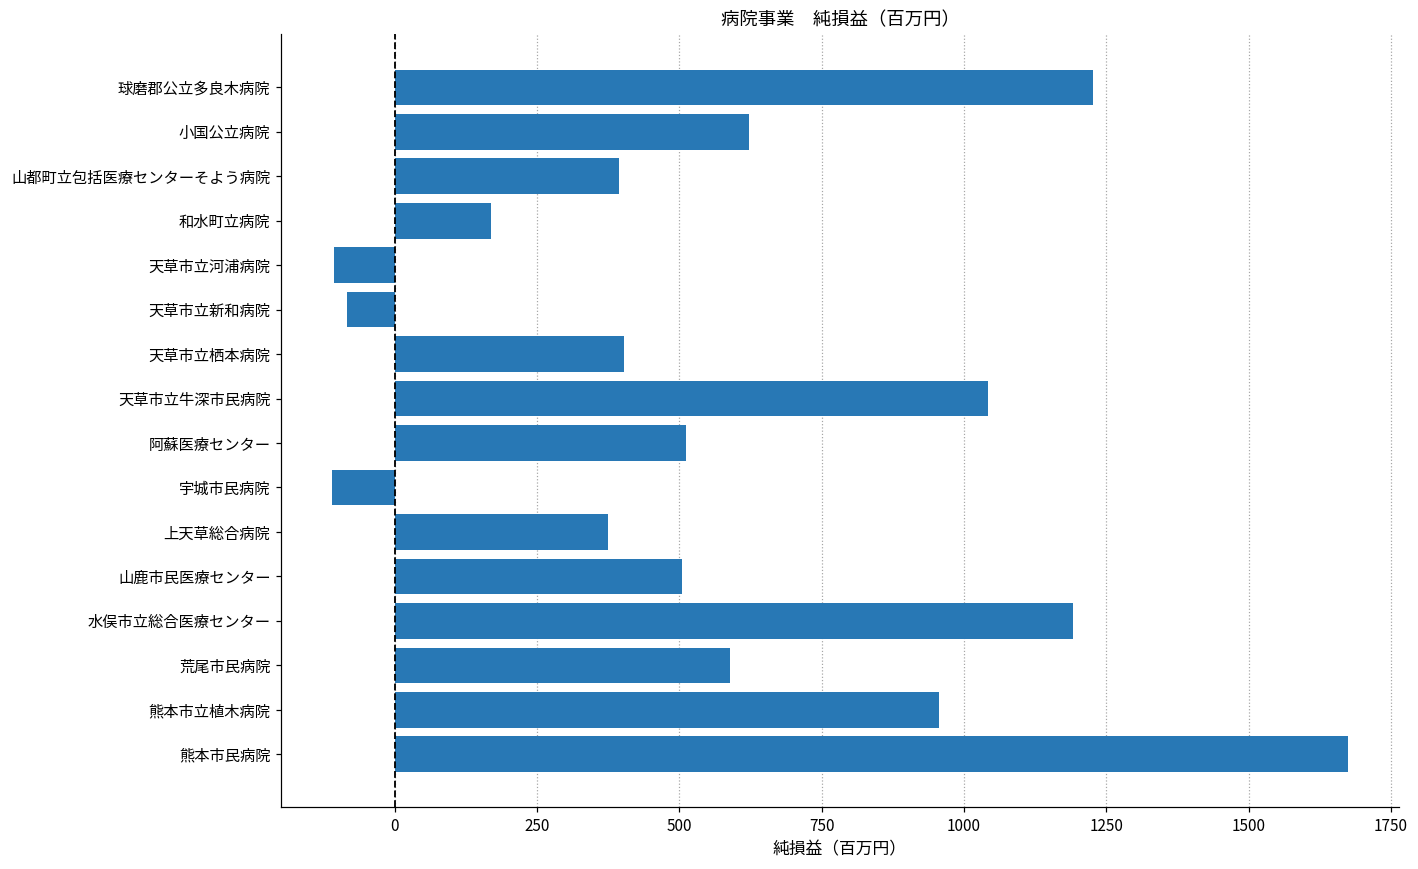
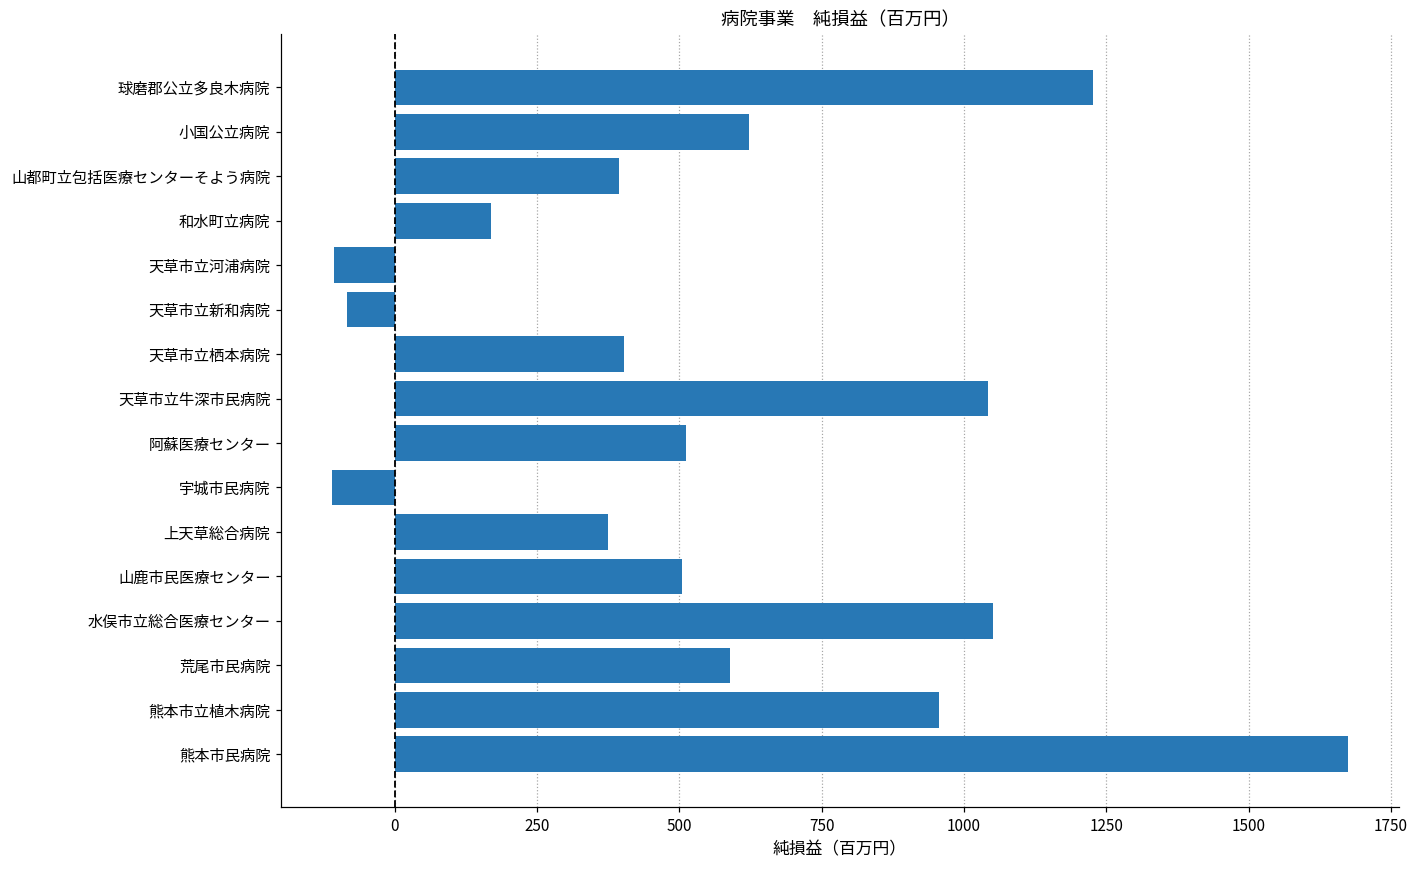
  {
    "球磨郡公立多良木病院": 1230,
    "小国公立病院": 620,
    "山都町立包括医療センターそよう病院": 390,
    "和水町立病院": 170,
    "天草市立河浦病院": -110,
    "天草市立新和病院": -80,
    "天草市立栖本病院": 400,
    "天草市立牛深市民病院": 1040,
    "阿蘇医療センター": 510,
    "宇城市民病院": -110,
    "上天草総合病院": 370,
    "山鹿市民医療センター": 500,
-   "水俣市立総合医療センター": 1190,
+   "水俣市立総合医療センター": 1050,
    "荒尾市民病院": 590,
    "熊本市立植木病院": 960,
    "熊本市民病院": 1670
  }
